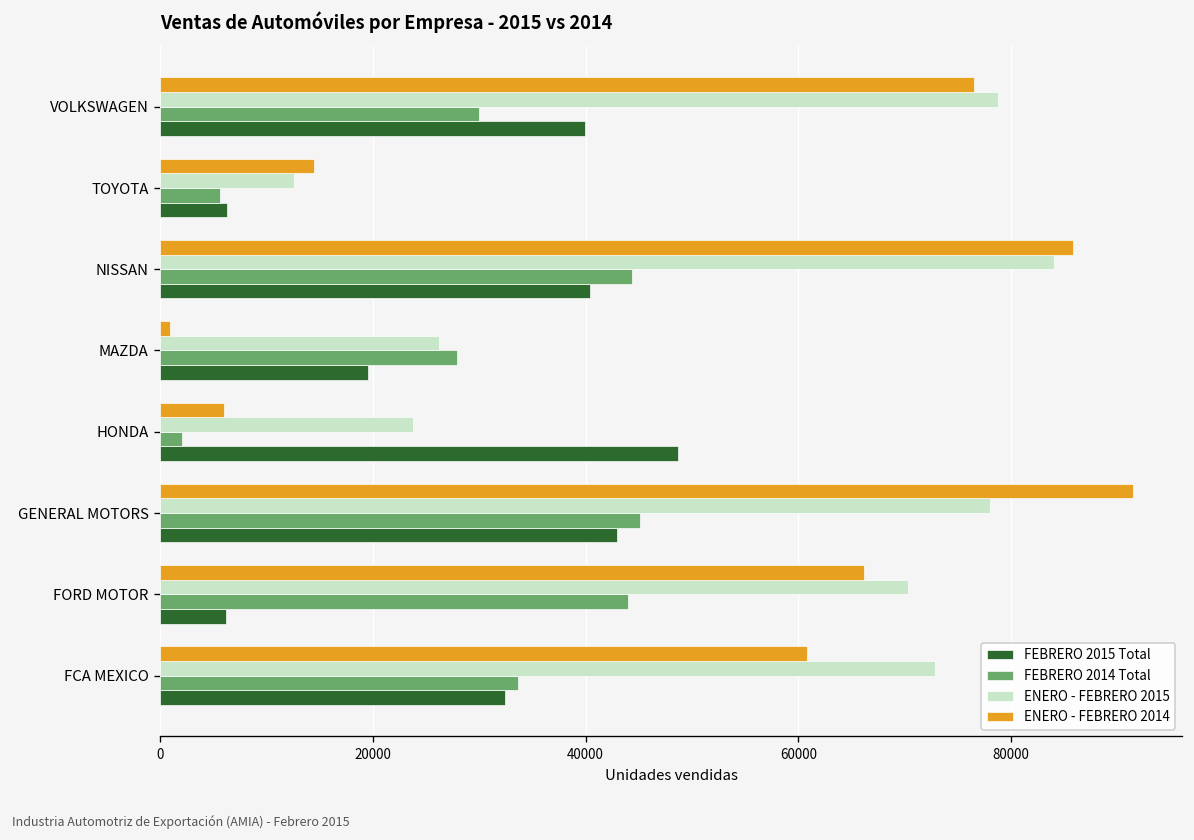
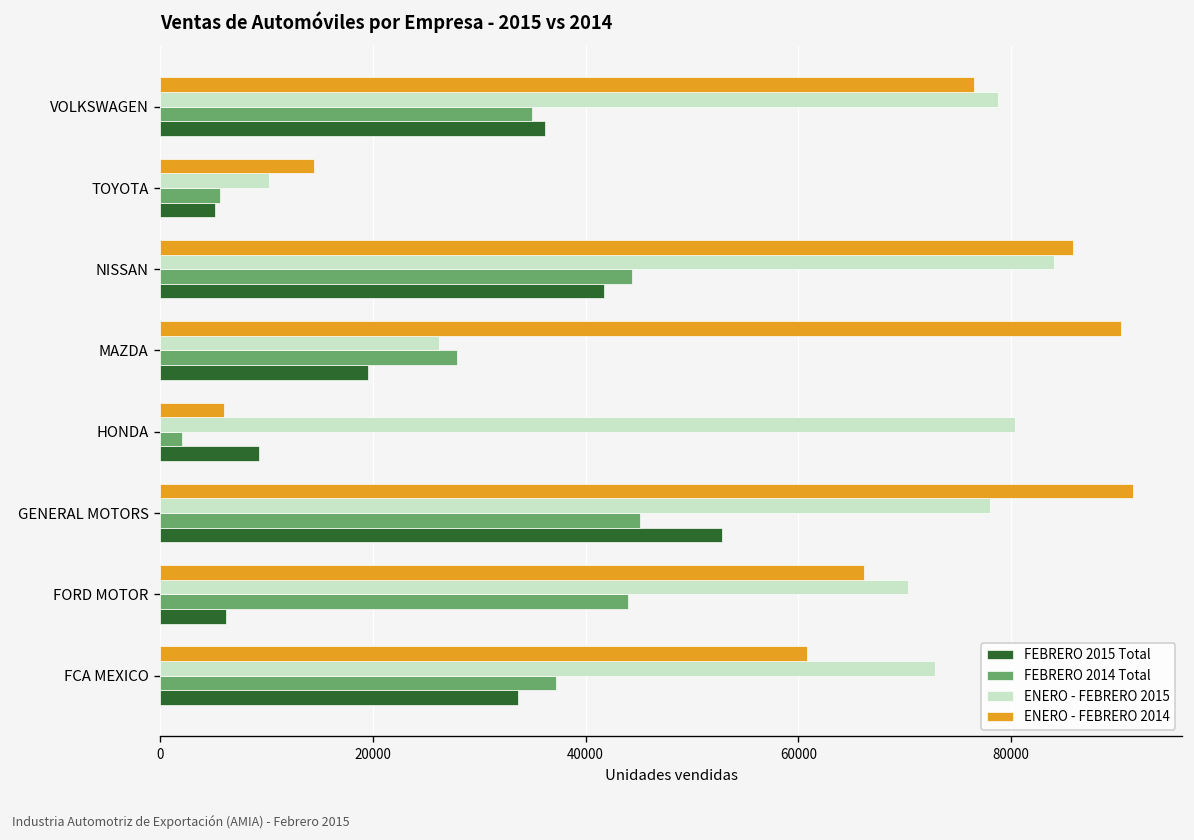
  {
    "FEBRERO 2015 Total": {
-     "VOLKSWAGEN": 40000,
-     "TOYOTA": 6000,
-     "NISSAN": 40000,
+     "VOLKSWAGEN": 36000,
+     "TOYOTA": 5000,
+     "NISSAN": 42000,
      "MAZDA": 20000,
-     "HONDA": 49000,
-     "GENERAL MOTORS": 43000,
+     "HONDA": 9000,
+     "GENERAL MOTORS": 53000,
      "FORD MOTOR": 6000,
-     "FCA MEXICO": 32000
+     "FCA MEXICO": 34000
    },
    "FEBRERO 2014 Total": {
-     "VOLKSWAGEN": 30000,
+     "VOLKSWAGEN": 35000,
      "TOYOTA": 6000,
      "NISSAN": 44000,
      "MAZDA": 28000,
      "HONDA": 2000,
      "GENERAL MOTORS": 45000,
      "FORD MOTOR": 44000,
-     "FCA MEXICO": 34000
+     "FCA MEXICO": 37000
    },
    "ENERO - FEBRERO 2015": {
      "VOLKSWAGEN": 79000,
-     "TOYOTA": 13000,
+     "TOYOTA": 10000,
      "NISSAN": 84000,
      "MAZDA": 26000,
-     "HONDA": 24000,
+     "HONDA": 80000,
      "GENERAL MOTORS": 78000,
      "FORD MOTOR": 70000,
      "FCA MEXICO": 73000
    },
    "ENERO - FEBRERO 2014": {
      "VOLKSWAGEN": 77000,
      "TOYOTA": 15000,
      "NISSAN": 86000,
-     "MAZDA": 1000,
+     "MAZDA": 90000,
      "HONDA": 6000,
      "GENERAL MOTORS": 92000,
      "FORD MOTOR": 66000,
      "FCA MEXICO": 61000
    }
  }
